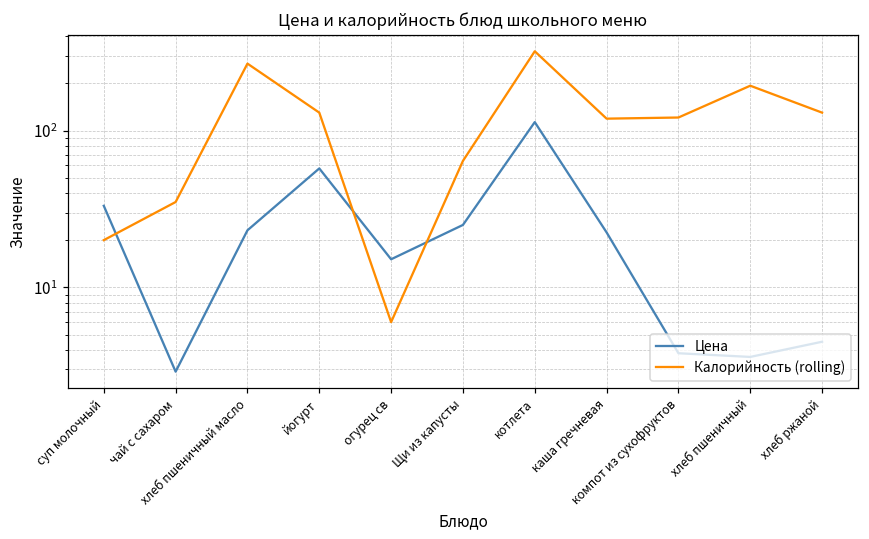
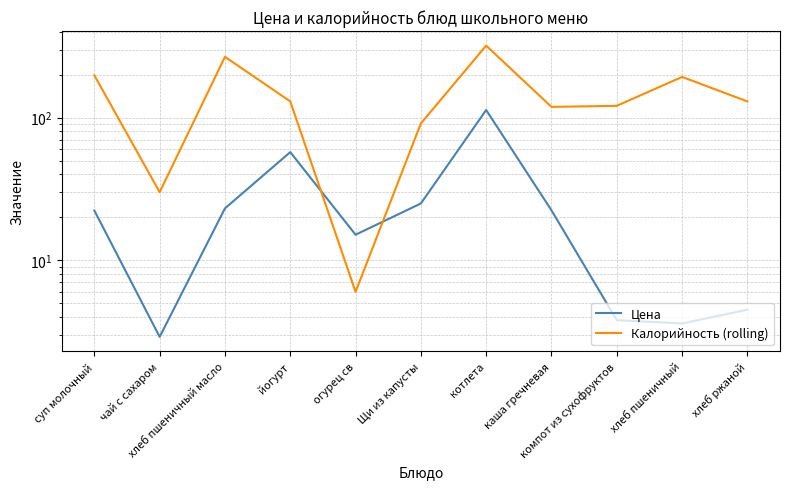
  {
    "Цена": {
-     "суп молочный": 33,
+     "суп молочный": 22,
      "чай с сахаром": 3,
      "хлеб пшеничный масло": 23,
      "йогурт": 57,
      "огурец св": 15,
      "Щи из капусты": 25,
      "котлета": 110,
      "каша гречневая": 22
    },
    "Калорийность (rolling)": {
-     "суп молочный": 20,
-     "чай с сахаром": 35,
+     "суп молочный": 200,
+     "чай с сахаром": 30,
      "хлеб пшеничный масло": 270,
      "йогурт": 130,
      "огурец св": 6,
-     "Щи из капусты": 60,
+     "Щи из капусты": 90,
      "котлета": 320,
      "каша гречневая": 120,
      "компот из сухофруктов": 120,
      "хлеб пшеничный": 190,
      "хлеб ржаной": 130
    }
  }
